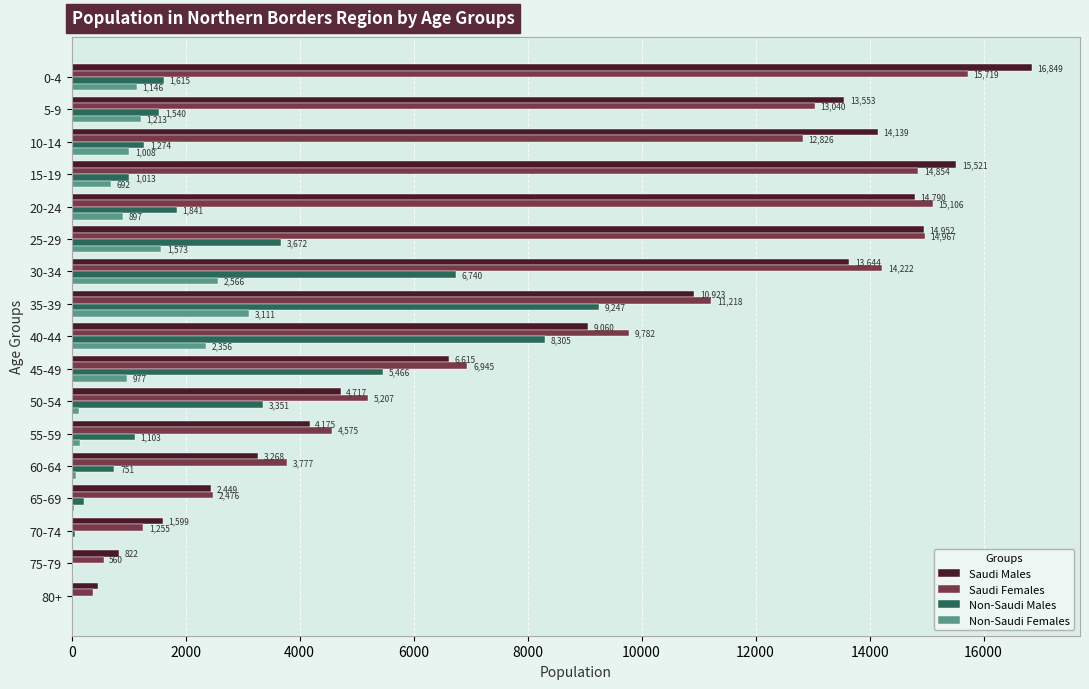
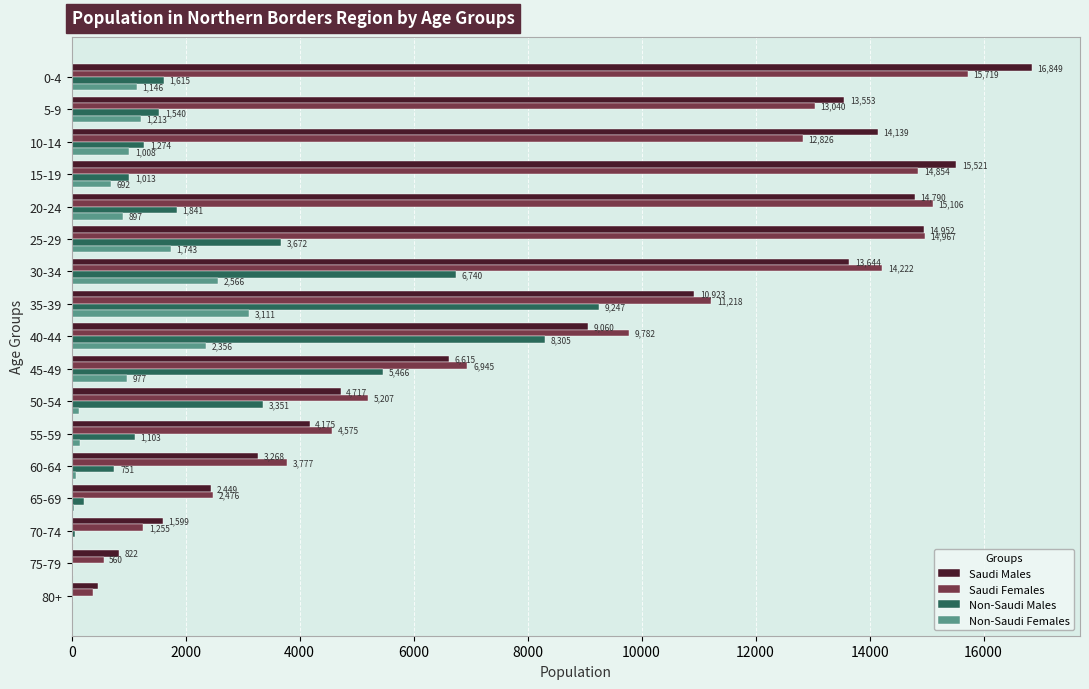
  {
    "Saudi Males": {
      "0-4": "16,849",
      "5-9": "13,553",
      "10-14": "14,139",
      "15-19": "15,521",
      "20-24": "14,790",
      "30-34": "13,644",
      "35-39": "10,923",
      "40-44": "9,060",
      "45-49": "6,615",
      "50-54": "4,717",
      "55-59": "4,175",
      "60-64": "3,268",
      "70-74": "1,599",
      "75-79": "822"
    },
    "Saudi Females": {
      "0-4": "15,719",
      "5-9": "13,040",
      "10-14": "12,826",
      "15-19": "14,854",
      "20-24": "15,106",
      "30-34": "14,222",
      "35-39": "11,218",
      "40-44": "9,782",
      "45-49": "6,945",
      "50-54": "5,207",
      "55-59": "4,575",
      "60-64": "3,777",
      "70-74": "1,255",
      "75-79": "560"
    },
    "Non-Saudi Males": {
      "0-4": "1,615",
      "5-9": "1,540",
      "10-14": "1,274",
      "15-19": "1,013",
      "20-24": "1,841",
      "25-29": "3,672",
      "30-34": "6,740",
      "35-39": "9,247",
      "40-44": "8,305",
      "45-49": "5,466",
      "50-54": "3,351",
      "55-59": "1,103",
      "60-64": "751"
    },
    "Non-Saudi Females": {
      "0-4": "1,146",
      "5-9": "1,213",
      "10-14": "1,008",
      "15-19": "692",
      "20-24": "897",
-     "25-29": "1,573",
+     "25-29": "1,743",
      "30-34": "2,566",
      "35-39": "3,111",
      "40-44": "2,356",
      "45-49": "977"
    }
  }
